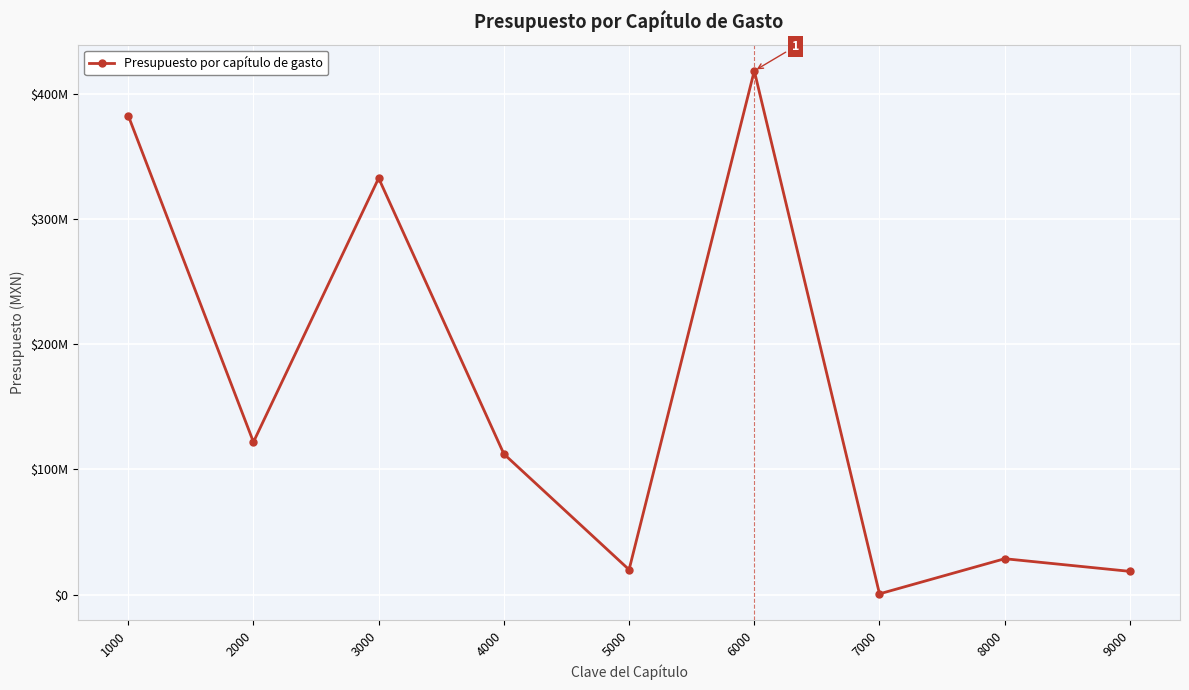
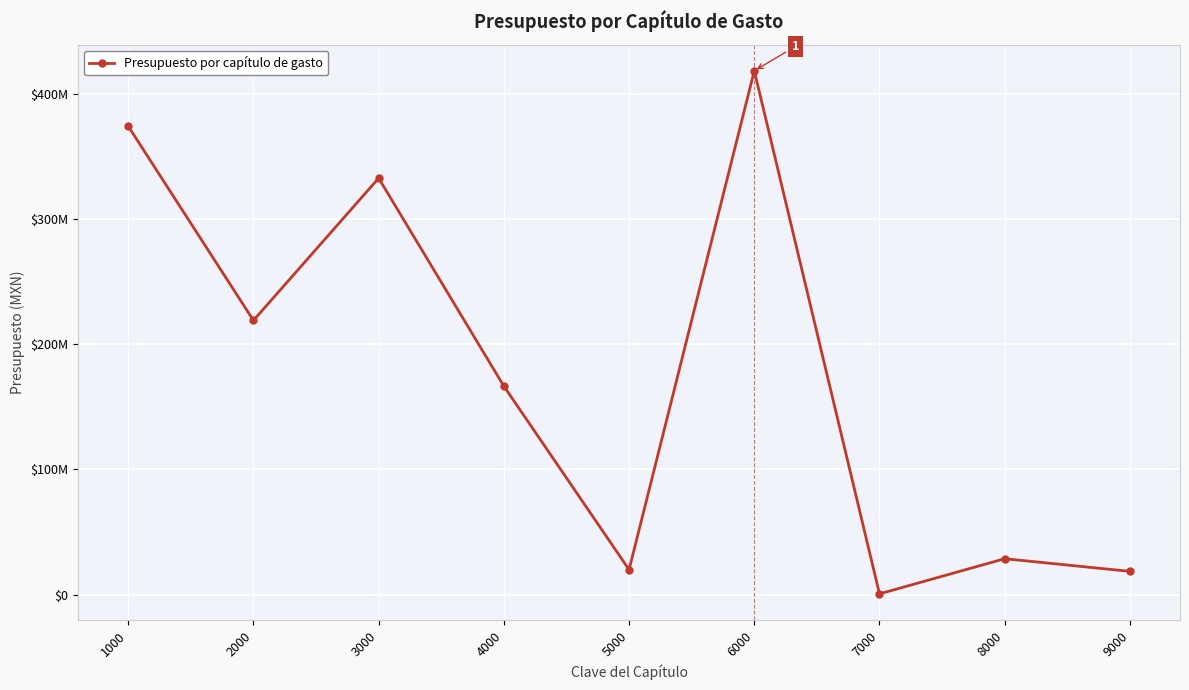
  {
-   "1000": "$383000000",
-   "2000": "$122000000",
+   "1000": "$374000000",
+   "2000": "$219000000",
    "3000": "$333000000",
-   "4000": "$112000000",
+   "4000": "$167000000",
    "5000": "$20000000",
    "6000": "$419000000",
    "7000": "$1000000",
    "8000": "$29000000",
    "9000": "$19000000"
  }
